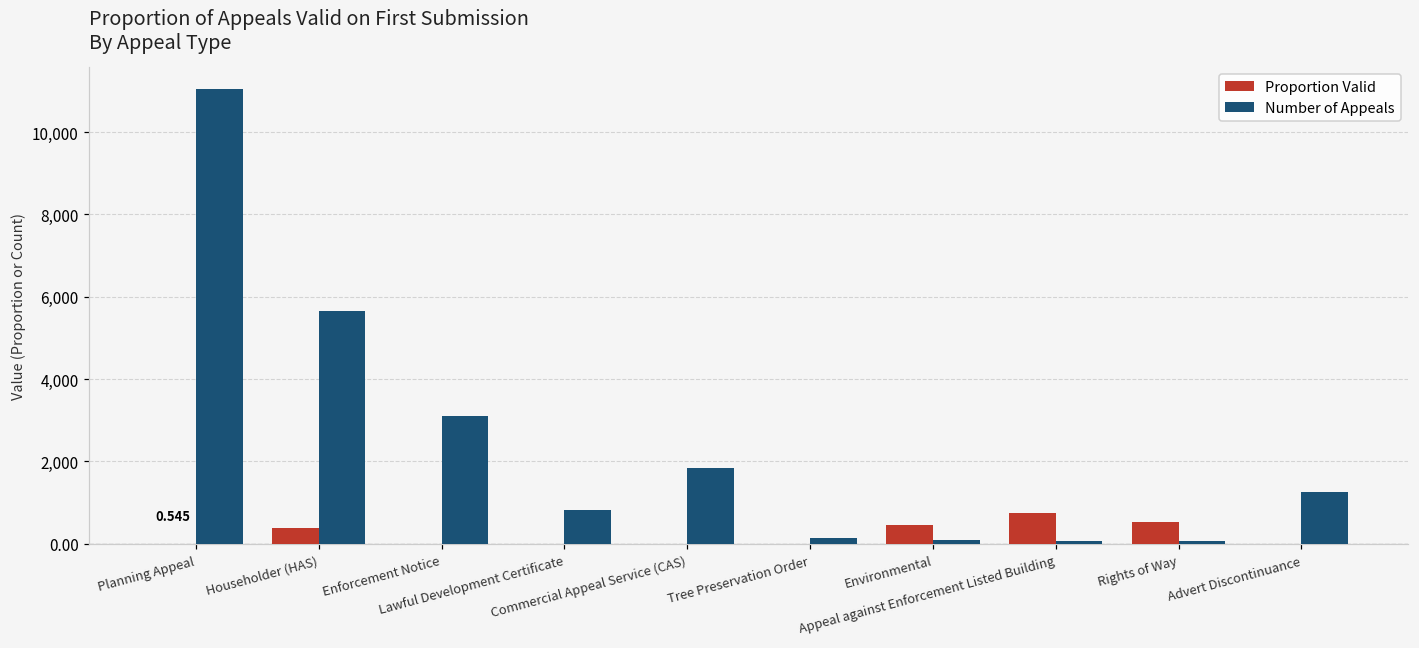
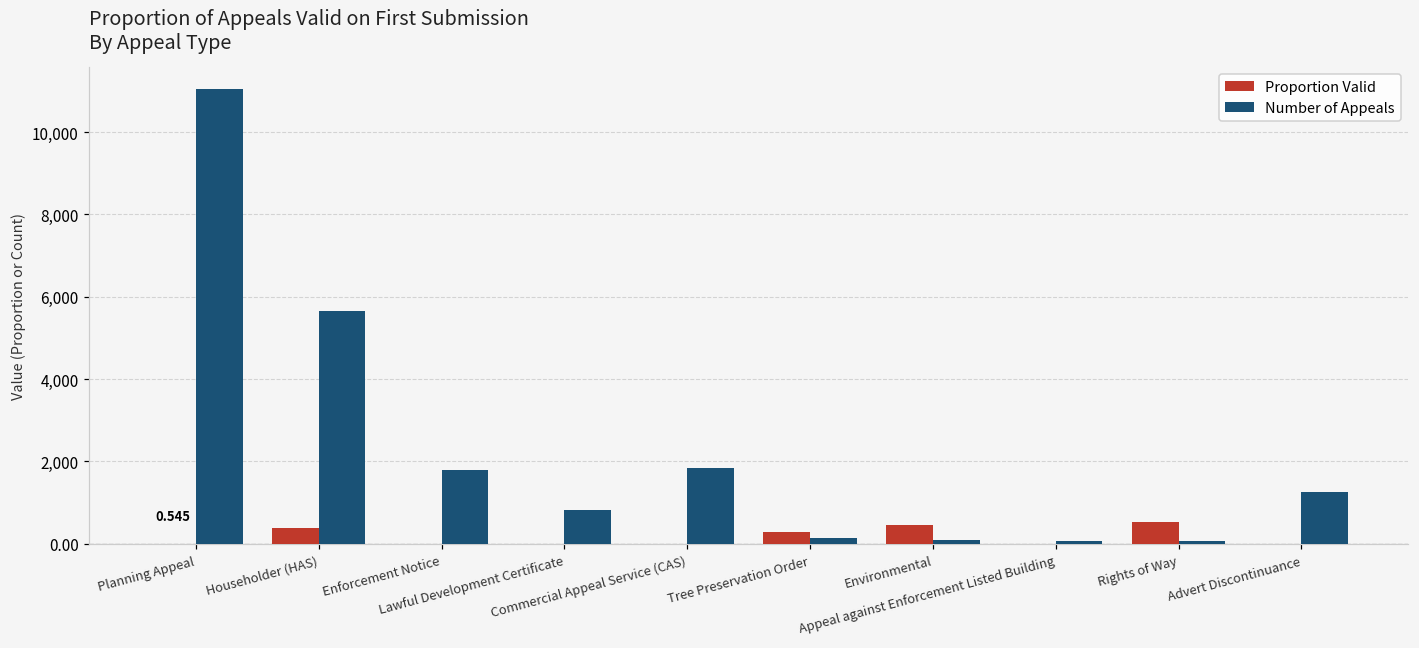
  {
    "Proportion Valid": {
      "Householder (HAS)": "400",
-     "Tree Preservation Order": "0",
+     "Tree Preservation Order": "300",
      "Environmental": "400",
-     "Appeal against Enforcement Listed Building": "700",
+     "Appeal against Enforcement Listed Building": "0",
      "Rights of Way": "500"
    },
    "Number of Appeals": {
      "Planning Appeal": "11,000",
      "Householder (HAS)": "5,700",
-     "Enforcement Notice": "3,100",
+     "Enforcement Notice": "1,800",
      "Lawful Development Certificate": "800",
      "Commercial Appeal Service (CAS)": "1,800",
      "Tree Preservation Order": "100",
      "Environmental": "100",
      "Appeal against Enforcement Listed Building": "100",
      "Advert Discontinuance": "1,300"
    }
  }
